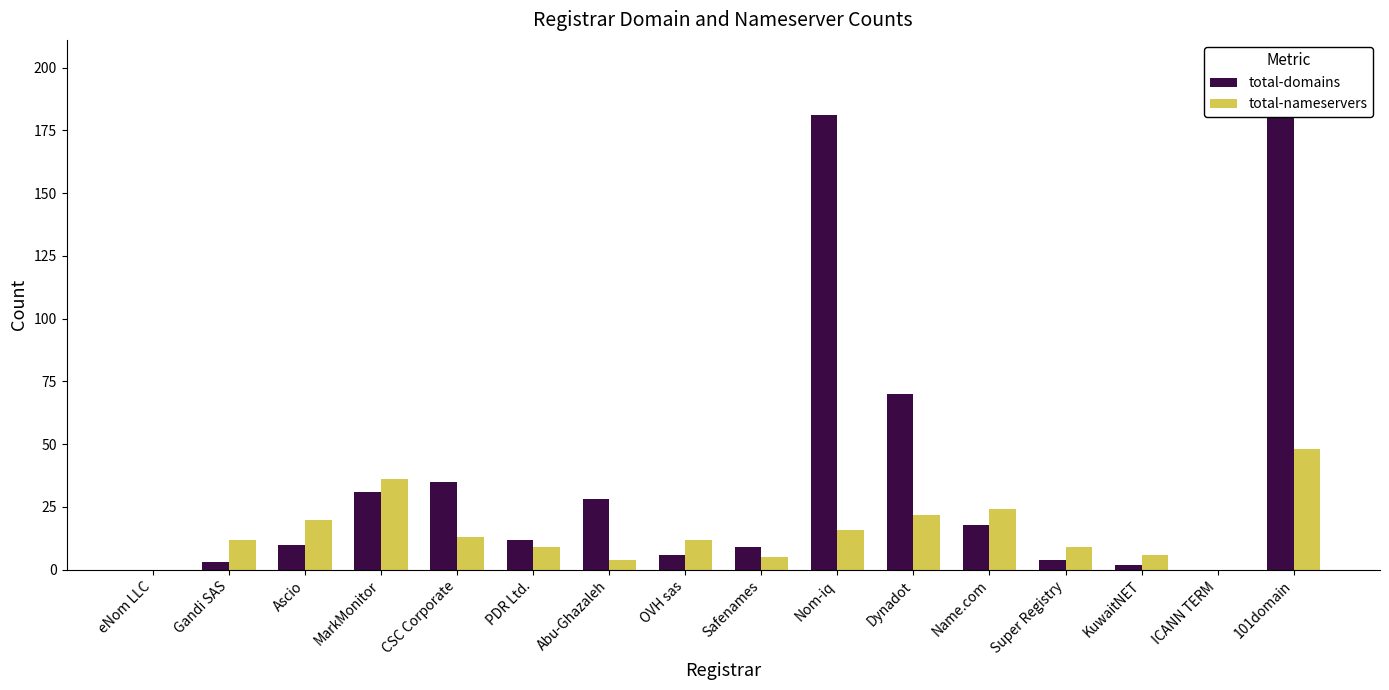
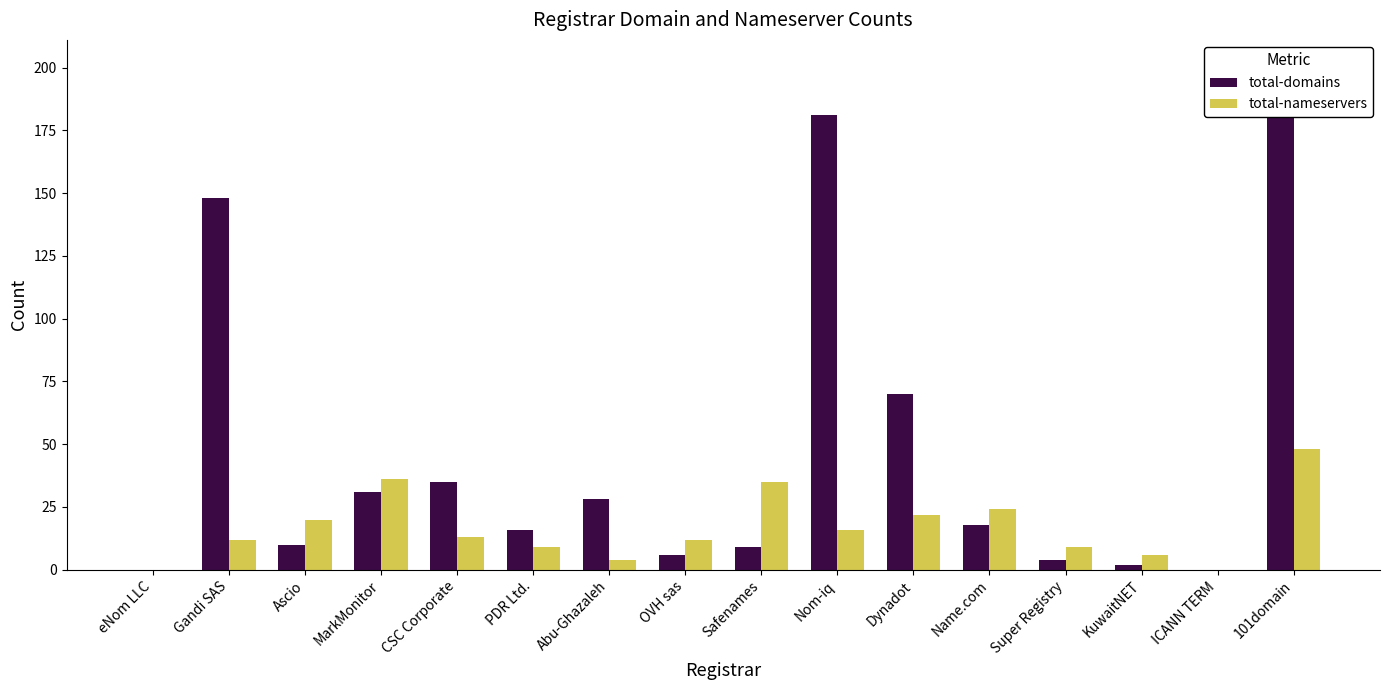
  {
    "total-domains": {
      "eNom LLC": 0,
-     "Gandi SAS": 3,
+     "Gandi SAS": 148,
      "Ascio": 10,
      "MarkMonitor": 31,
      "CSC Corporate": 35,
-     "PDR Ltd.": 12,
+     "PDR Ltd.": 16,
      "Abu-Ghazaleh": 28,
      "OVH sas": 6,
      "Safenames": 9,
      "Nom-iq": 181,
      "Dynadot": 70,
      "Name.com": 18,
      "Super Registry": 4,
      "KuwaitNET": 2,
      "ICANN TERM": 0
    },
    "total-nameservers": {
      "eNom LLC": 0,
      "Gandi SAS": 12,
      "Ascio": 20,
      "MarkMonitor": 36,
      "CSC Corporate": 13,
      "PDR Ltd.": 9,
      "Abu-Ghazaleh": 4,
      "OVH sas": 12,
-     "Safenames": 5,
+     "Safenames": 35,
      "Nom-iq": 16,
      "Dynadot": 22,
      "Name.com": 24,
      "Super Registry": 9,
      "KuwaitNET": 6,
      "ICANN TERM": 0,
      "101domain": 48
    }
  }
